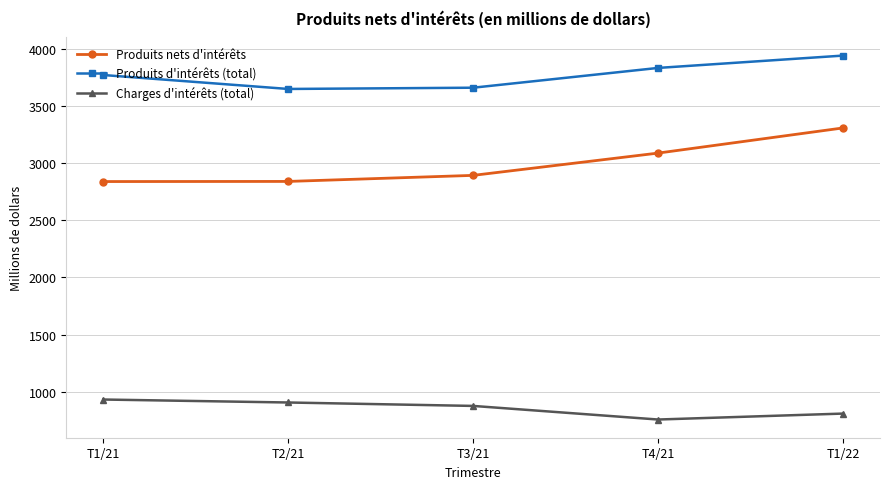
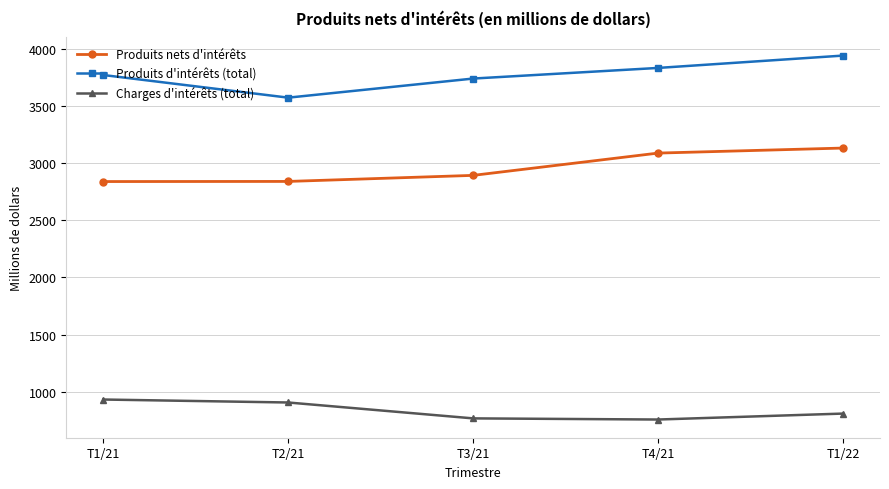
  {
    "Produits nets d'intérêts": {
      "T1/21": 2840,
      "T2/21": 2840,
      "T3/21": 2890,
      "T4/21": 3090,
-     "T1/22": 3310
+     "T1/22": 3130
    },
    "Produits d'intérêts (total)": {
      "T1/21": 3770,
-     "T2/21": 3650,
-     "T3/21": 3660,
+     "T2/21": 3570,
+     "T3/21": 3740,
      "T4/21": 3830,
      "T1/22": 3940
    },
    "Charges d'intérêts (total)": {
      "T1/21": 930,
      "T2/21": 910,
-     "T3/21": 880,
+     "T3/21": 770,
      "T4/21": 760,
      "T1/22": 810
    }
  }
